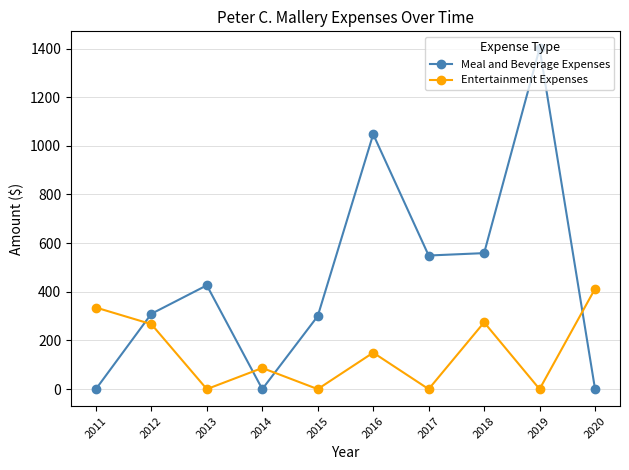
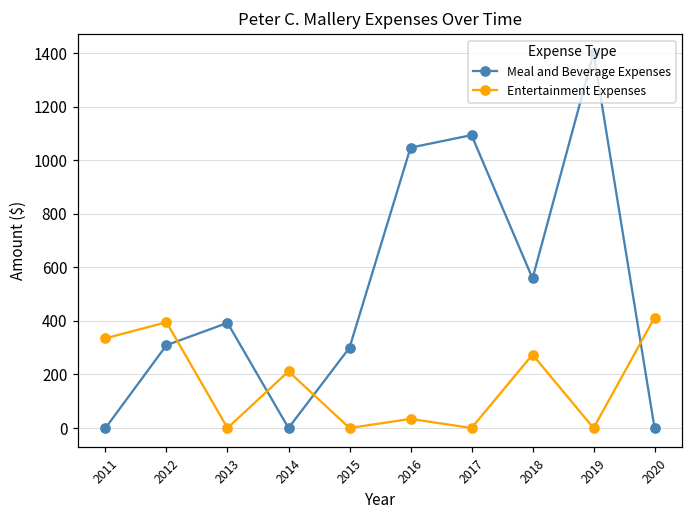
  {
    "Meal and Beverage Expenses": {
      "2011": 0,
      "2012": 310,
-     "2013": 430,
+     "2013": 390,
      "2014": 0,
      "2015": 300,
      "2016": 1050,
-     "2017": 550,
+     "2017": 1090,
      "2018": 560,
      "2020": 0
    },
    "Entertainment Expenses": {
      "2011": 340,
-     "2012": 270,
+     "2012": 400,
      "2013": 0,
-     "2014": 90,
+     "2014": 210,
      "2015": 0,
-     "2016": 150,
+     "2016": 30,
      "2017": 0,
      "2018": 270,
      "2019": 0,
      "2020": 410
    }
  }
